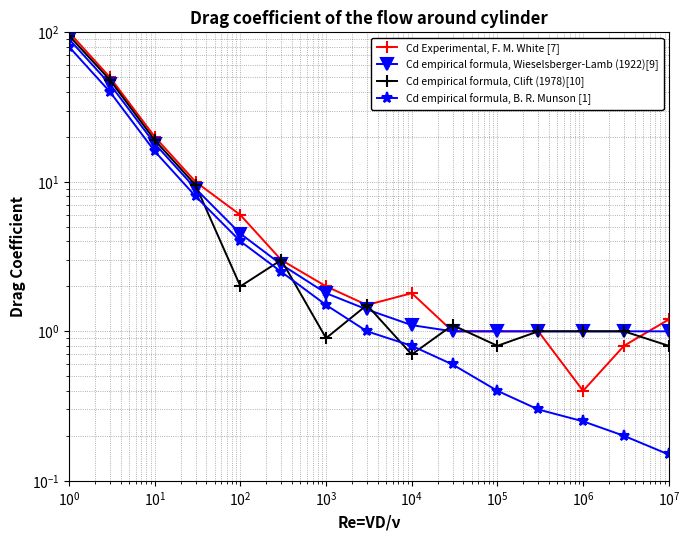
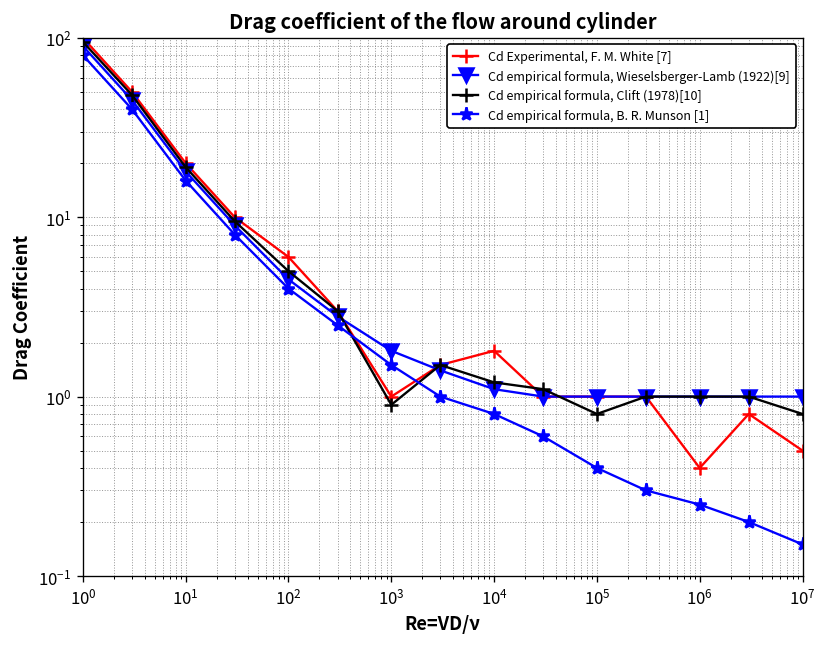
  {
    "Cd Experimental, F. M. White [7]": {
      "10^0": 100,
      "10^1": 20,
      "10^2": 6.0,
-     "10^3": 2,
+     "10^3": 1,
      "10^4": 1.8,
      "10^6": 0.4,
-     "10^7": 1.2
+     "10^7": 0.5
    },
    "Cd empirical formula, Clift (1978)[10]": {
      "10^0": 100,
      "10^1": 19,
-     "10^2": 2,
+     "10^2": 5,
      "10^3": 0.9,
-     "10^4": 0.7,
+     "10^4": 1.2,
      "10^5": 0.8,
      "10^7": 0.8
    }
  }
